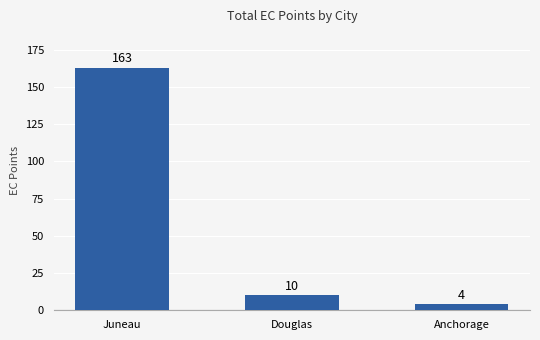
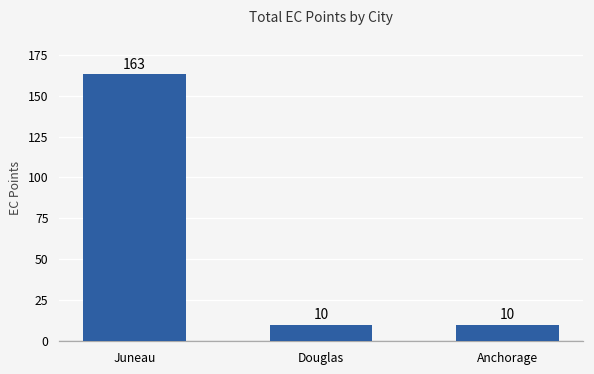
  {
    "Juneau": 163,
    "Douglas": 10,
-   "Anchorage": 4
+   "Anchorage": 10
  }
